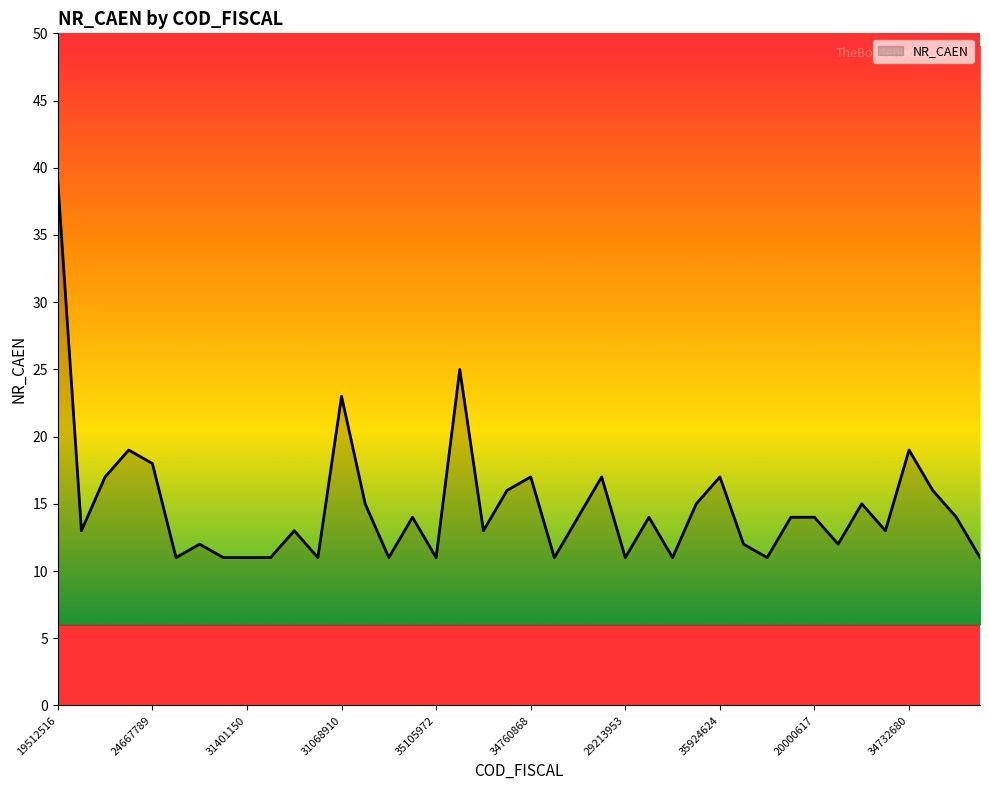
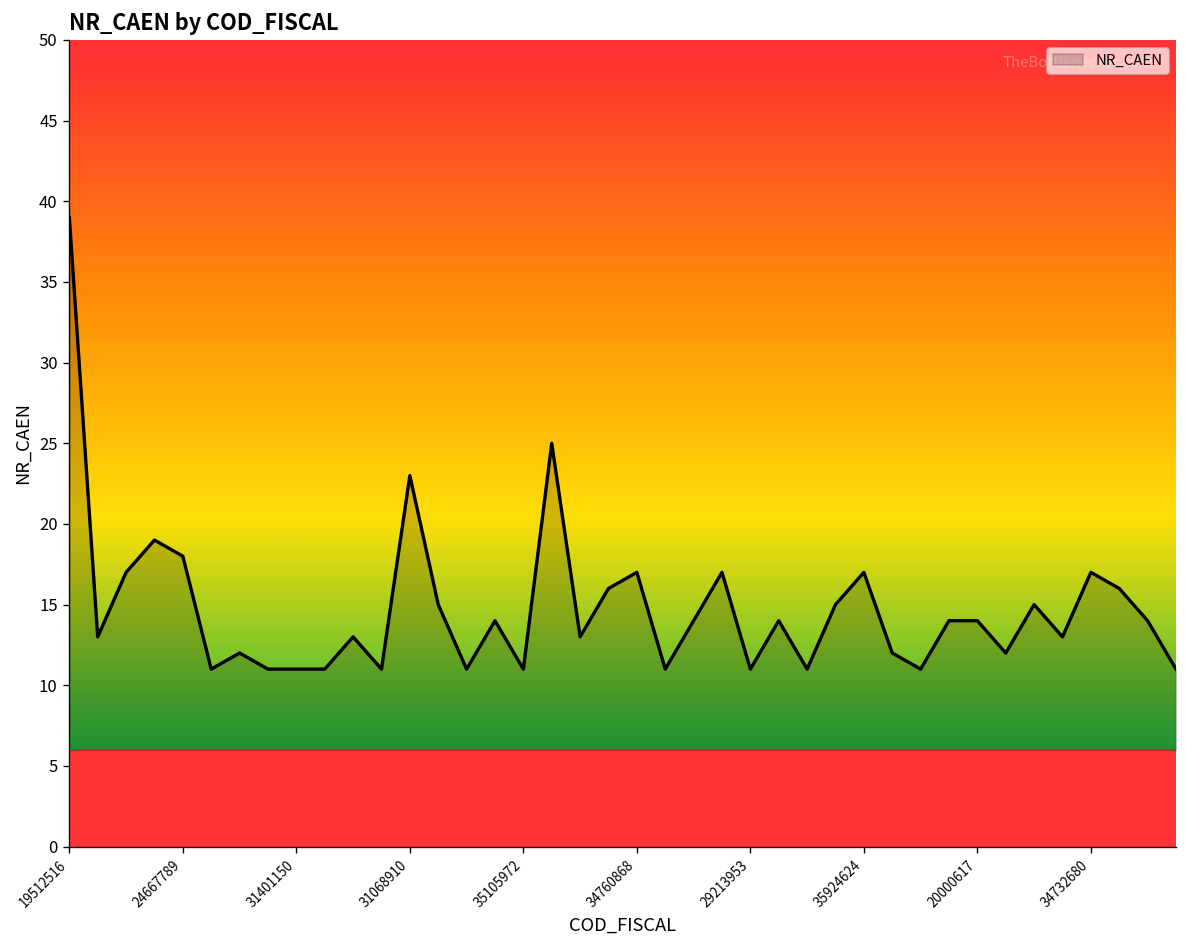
  {
    "19512516": 39,
    "24667789": 18,
    "31401150": 11,
    "31068910": 23,
    "35105972": 11,
    "34760868": 17,
    "29213953": 11,
    "35924624": 17,
    "20000617": 14,
-   "34732680": 19
+   "34732680": 17
  }
